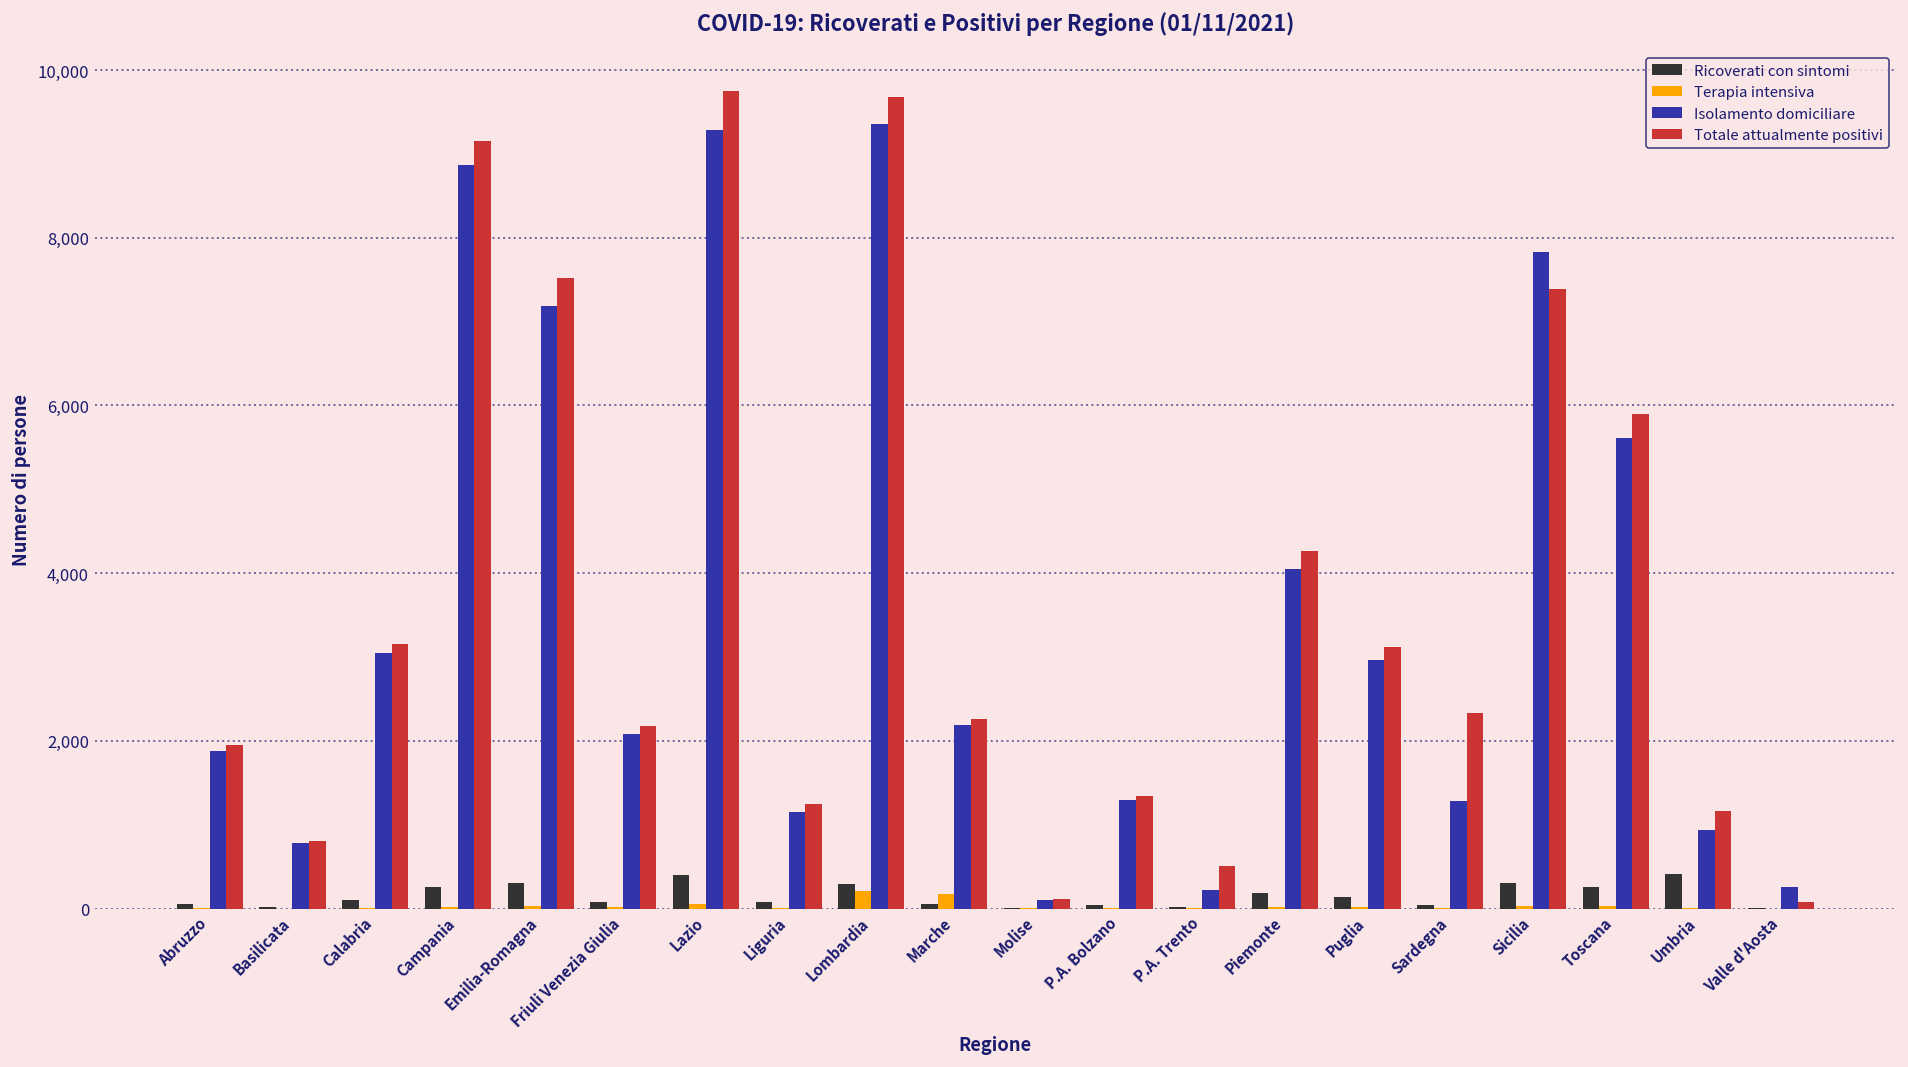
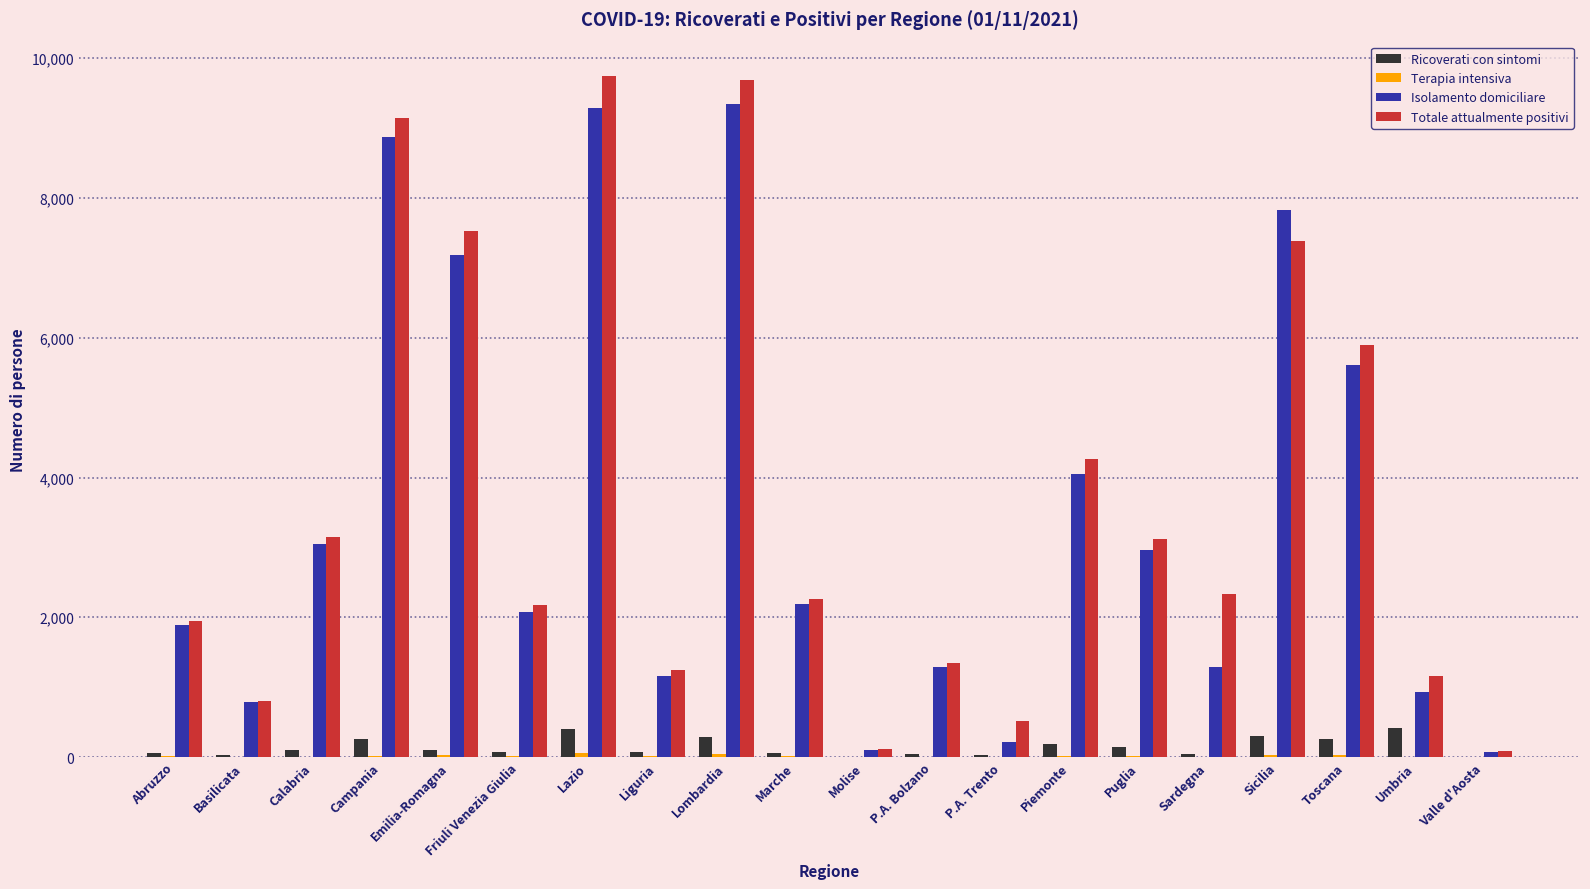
  {
    "Ricoverati con sintomi": {
      "Abruzzo": "100",
      "Calabria": "100",
      "Campania": "300",
-     "Emilia-Romagna": "300",
+     "Emilia-Romagna": "100",
      "Friuli Venezia Giulia": "100",
      "Lazio": "400",
      "Liguria": "100",
      "Lombardia": "300",
      "Marche": "100",
      "P.A. Bolzano": "0",
      "Piemonte": "200",
      "Puglia": "100",
      "Sardegna": "0",
      "Sicilia": "300",
      "Toscana": "300",
      "Umbria": "400"
    },
    "Terapia intensiva": {
      "Basilicata": "0",
      "Lazio": "100",
-     "Lombardia": "200",
-     "Marche": "200",
+     "Lombardia": "0",
+     "Marche": "0",
      "Sicilia": "0",
      "Valle d'Aosta": "0"
    },
    "Isolamento domiciliare": {
      "Abruzzo": "1,900",
      "Basilicata": "800",
      "Calabria": "3,000",
      "Campania": "8,900",
      "Emilia-Romagna": "7,200",
      "Friuli Venezia Giulia": "2,100",
      "Lazio": "9,300",
      "Liguria": "1,200",
      "Lombardia": "9,400",
      "Marche": "2,200",
      "Molise": "100",
      "P.A. Bolzano": "1,300",
      "P.A. Trento": "200",
      "Piemonte": "4,100",
      "Puglia": "3,000",
      "Sardegna": "1,300",
      "Sicilia": "7,800",
      "Toscana": "5,600",
      "Umbria": "900",
-     "Valle d'Aosta": "300"
+     "Valle d'Aosta": "100"
    },
    "Totale attualmente positivi": {
      "Abruzzo": "1,900",
      "Basilicata": "800",
      "Calabria": "3,200",
      "Campania": "9,200",
      "Emilia-Romagna": "7,500",
      "Friuli Venezia Giulia": "2,200",
      "Lazio": "9,800",
      "Liguria": "1,200",
      "Lombardia": "9,700",
      "Marche": "2,300",
      "Molise": "100",
      "P.A. Bolzano": "1,300",
      "P.A. Trento": "500",
      "Piemonte": "4,300",
      "Puglia": "3,100",
      "Sardegna": "2,300",
      "Sicilia": "7,400",
      "Toscana": "5,900",
      "Umbria": "1,200",
      "Valle d'Aosta": "100"
    }
  }
